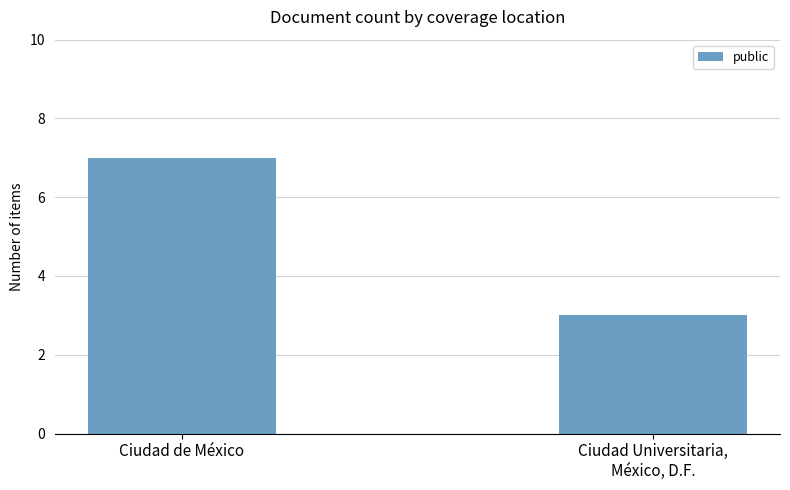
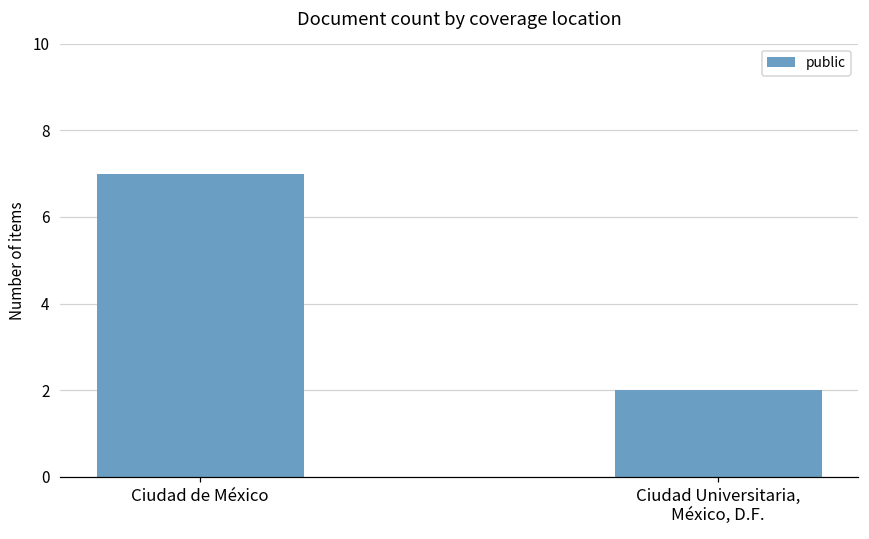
  {
    "Ciudad de México": 7,
-   "Ciudad Universitaria, México, D.F.": 3
+   "Ciudad Universitaria, México, D.F.": 2
  }
